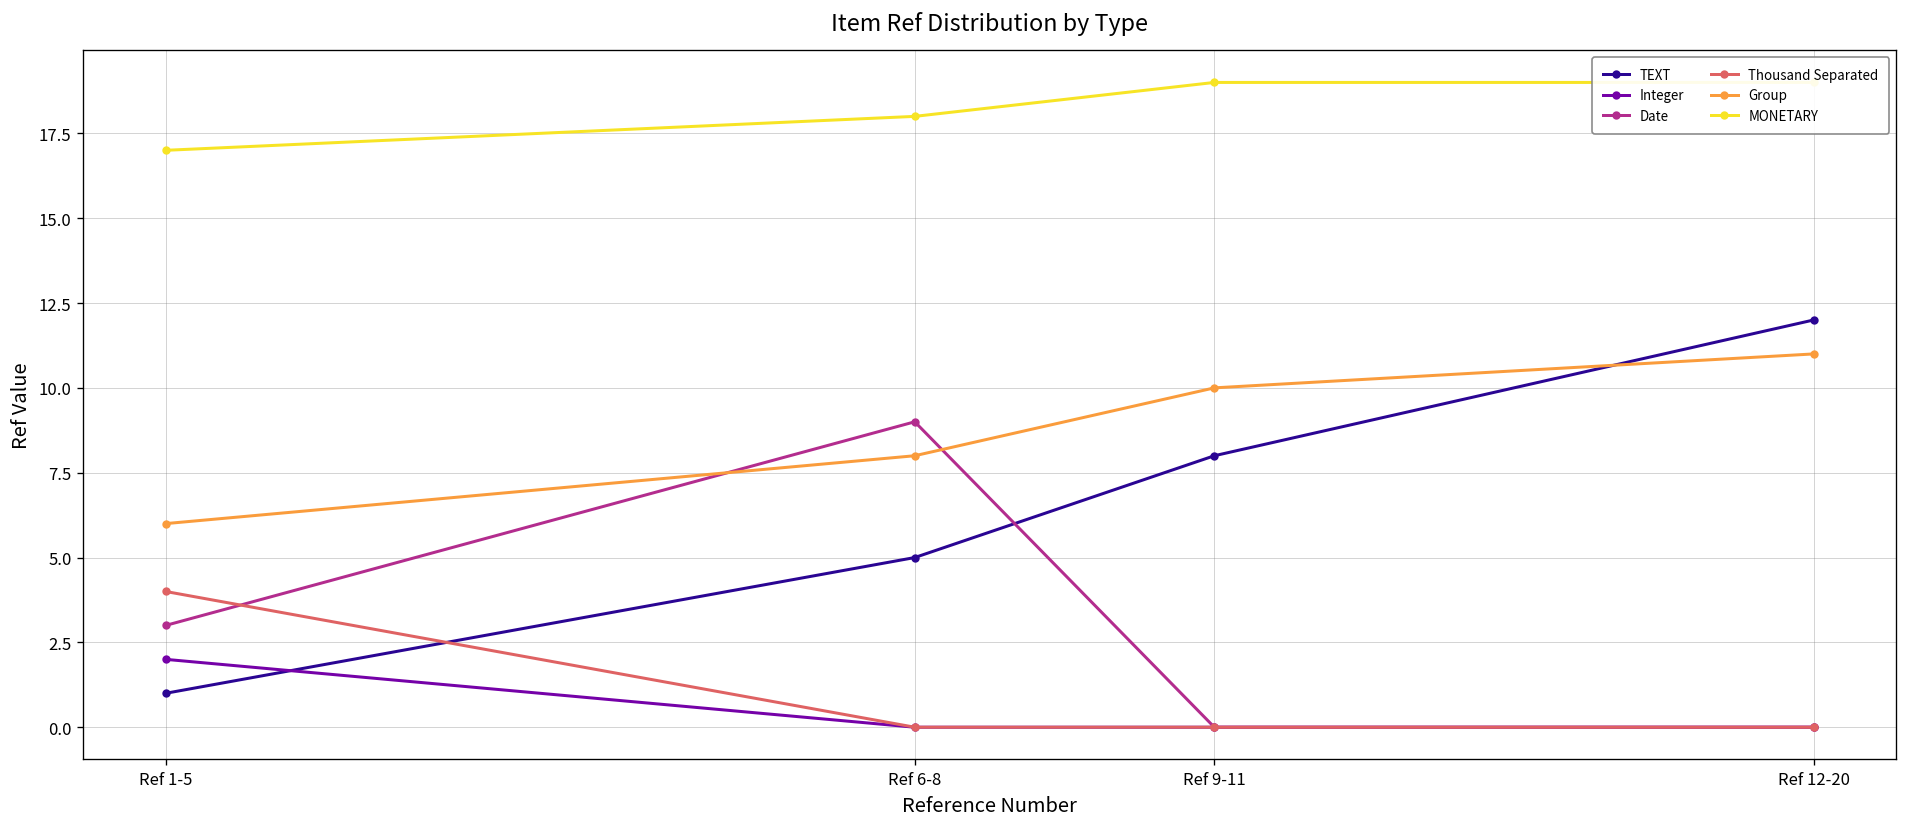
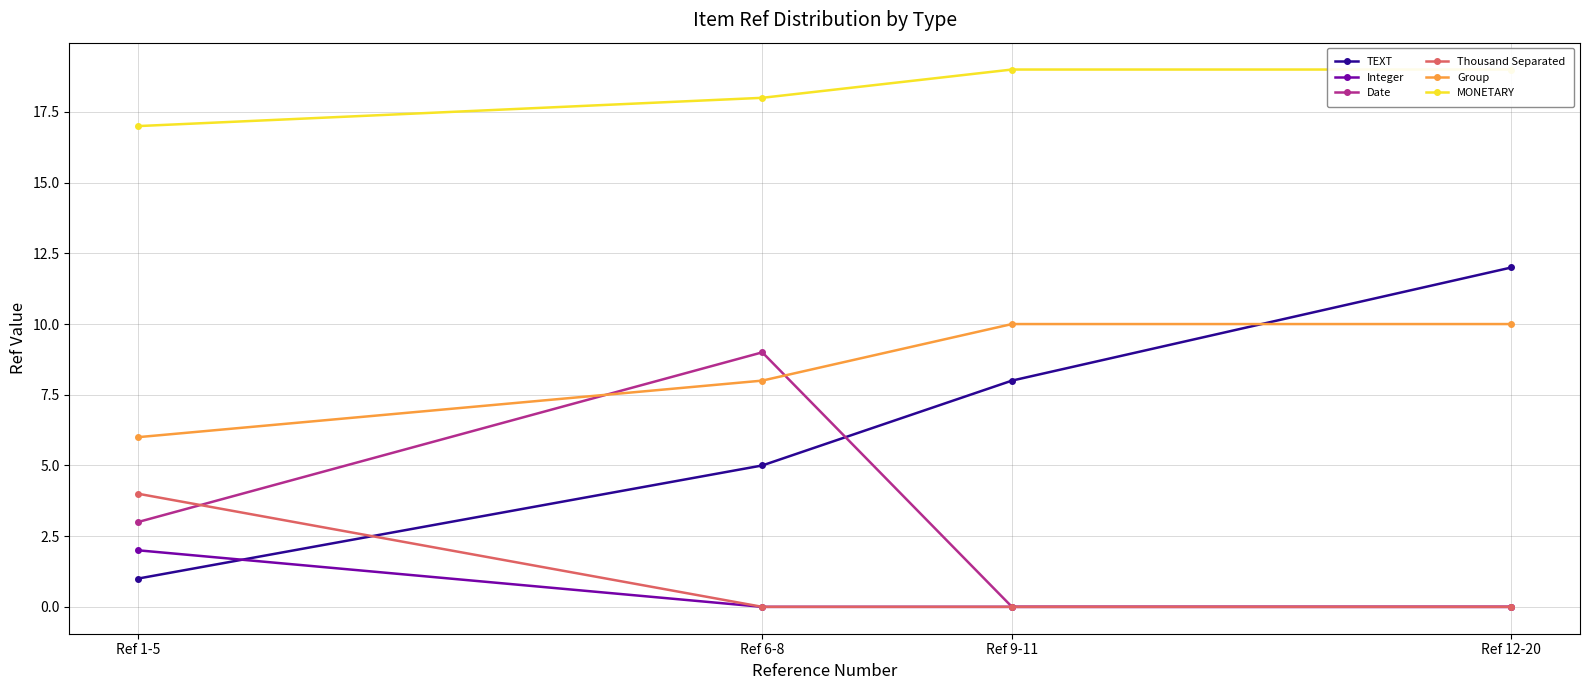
  {
    "TEXT": {
      "Ref 1-5": 1,
      "Ref 6-8": 5,
      "Ref 9-11": 8,
      "Ref 12-20": 12
    },
    "Integer": {
      "Ref 1-5": 2
    },
    "Date": {
      "Ref 1-5": 3,
      "Ref 6-8": 9
    },
    "Thousand Separated": {
      "Ref 1-5": 4
    },
    "Group": {
      "Ref 1-5": 6,
      "Ref 6-8": 8,
      "Ref 9-11": 10,
-     "Ref 12-20": 11
+     "Ref 12-20": 10
    },
    "MONETARY": {
      "Ref 1-5": 17,
      "Ref 6-8": 18,
      "Ref 9-11": 19
    }
  }
